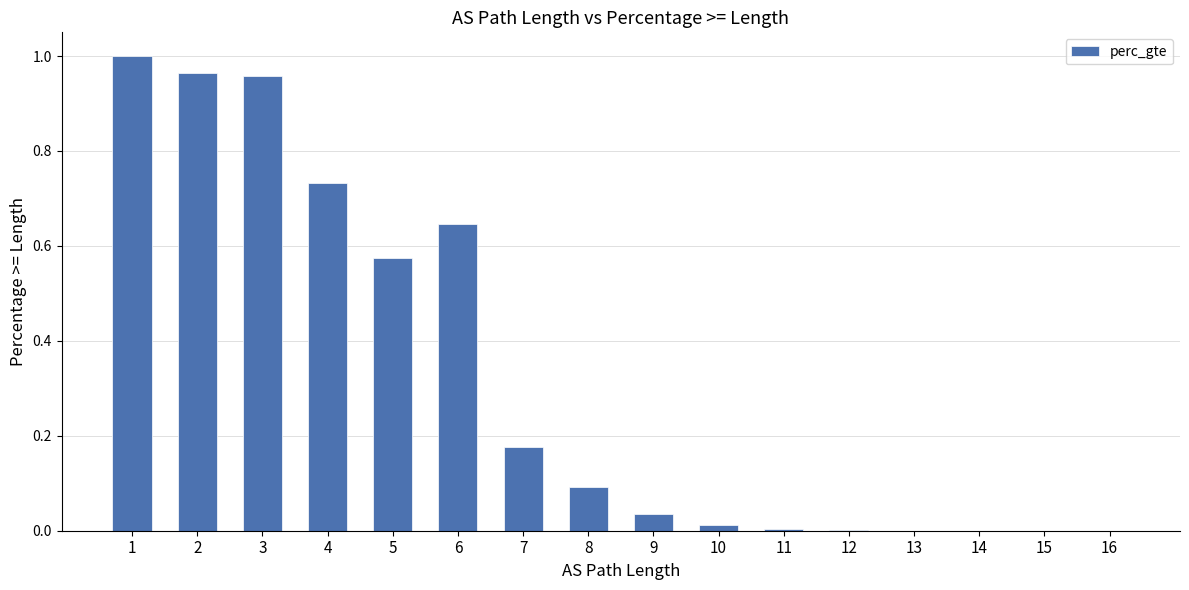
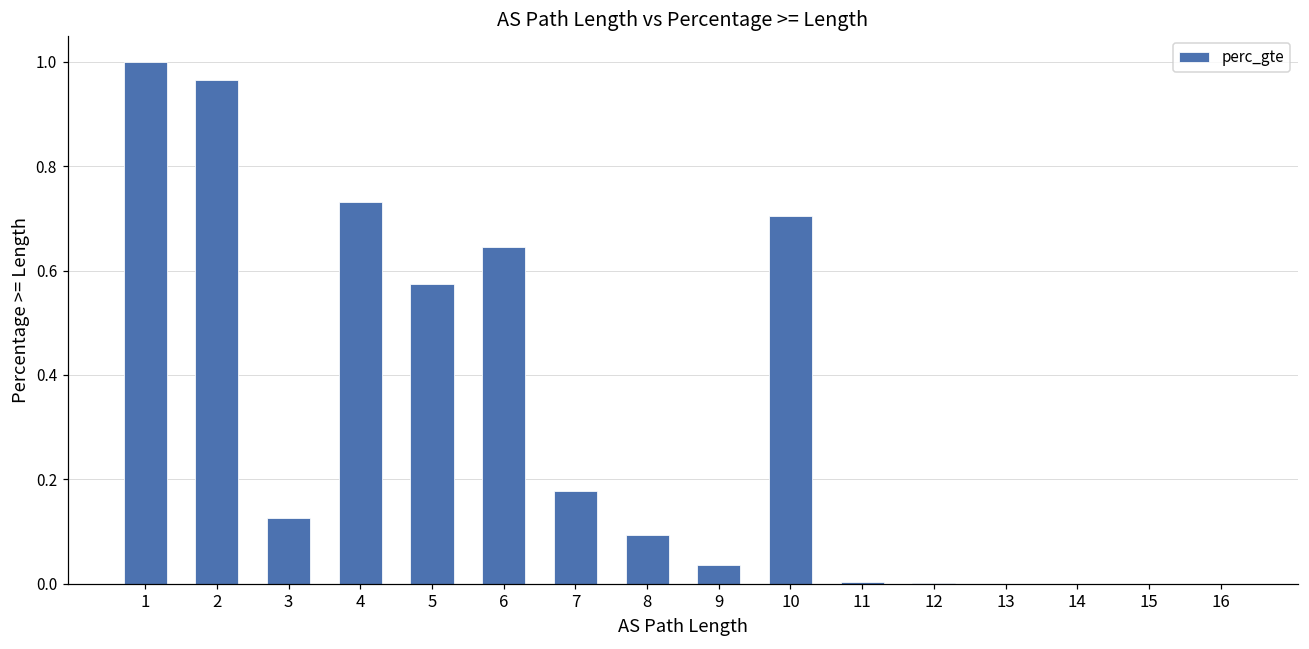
  {
    "1": 1.00,
    "2": 0.96,
-   "3": 0.96,
+   "3": 0.13,
    "4": 0.73,
    "5": 0.57,
    "6": 0.65,
    "7": 0.18,
    "8": 0.09,
    "9": 0.04,
-   "10": 0.01
+   "10": 0.70
  }
